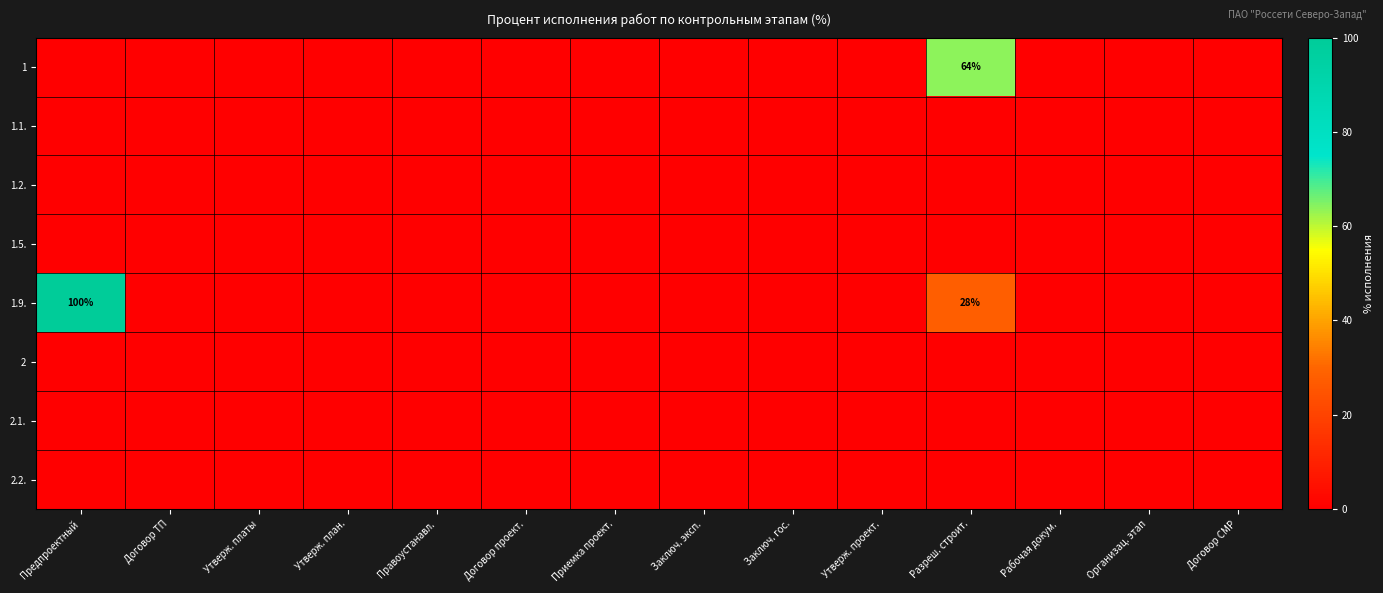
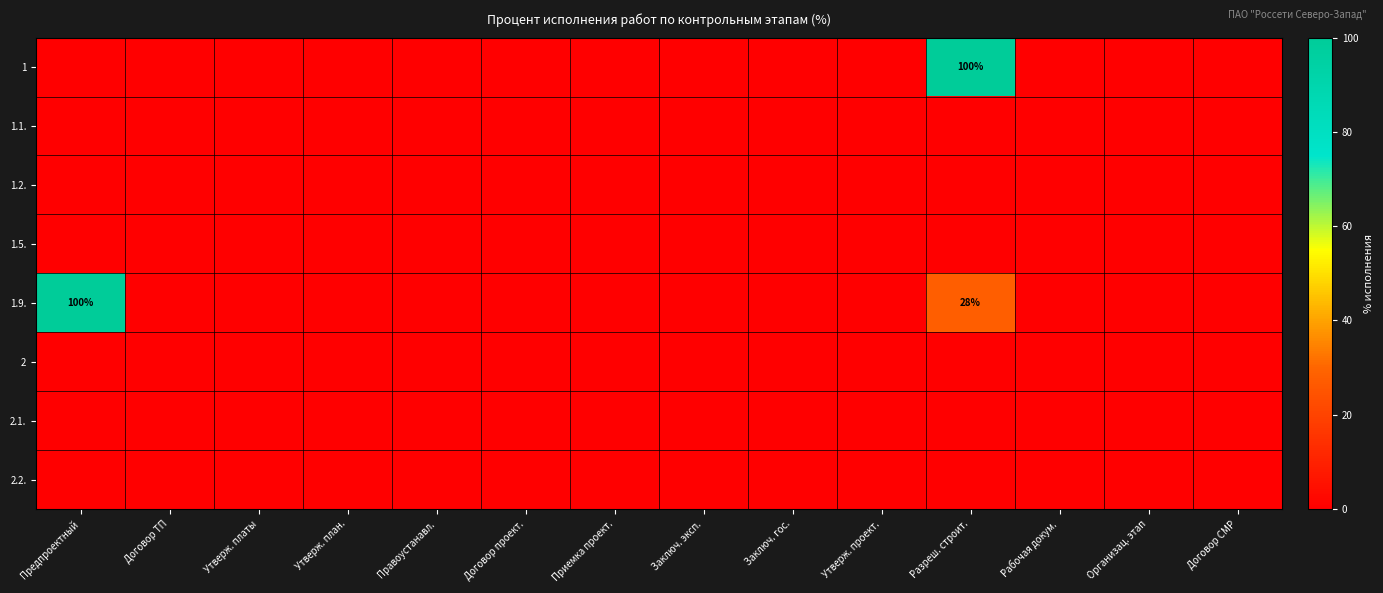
  {
    "1": {
-     "Разреш. строит.": "64%"
+     "Разреш. строит.": "100%"
    },
    "1.9.": {
      "Предпроектный": "100%",
      "Разреш. строит.": "28%"
    }
  }
